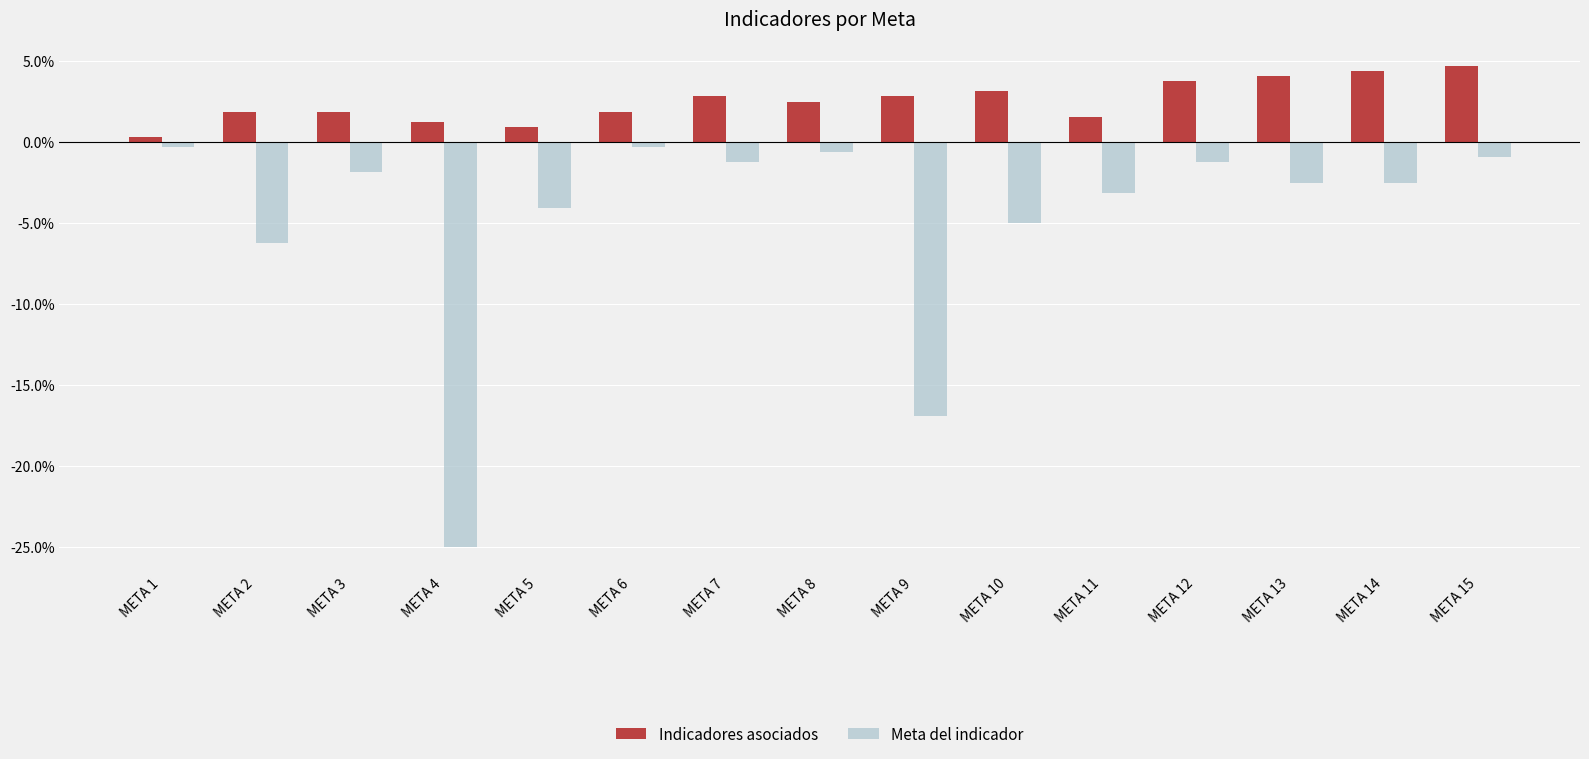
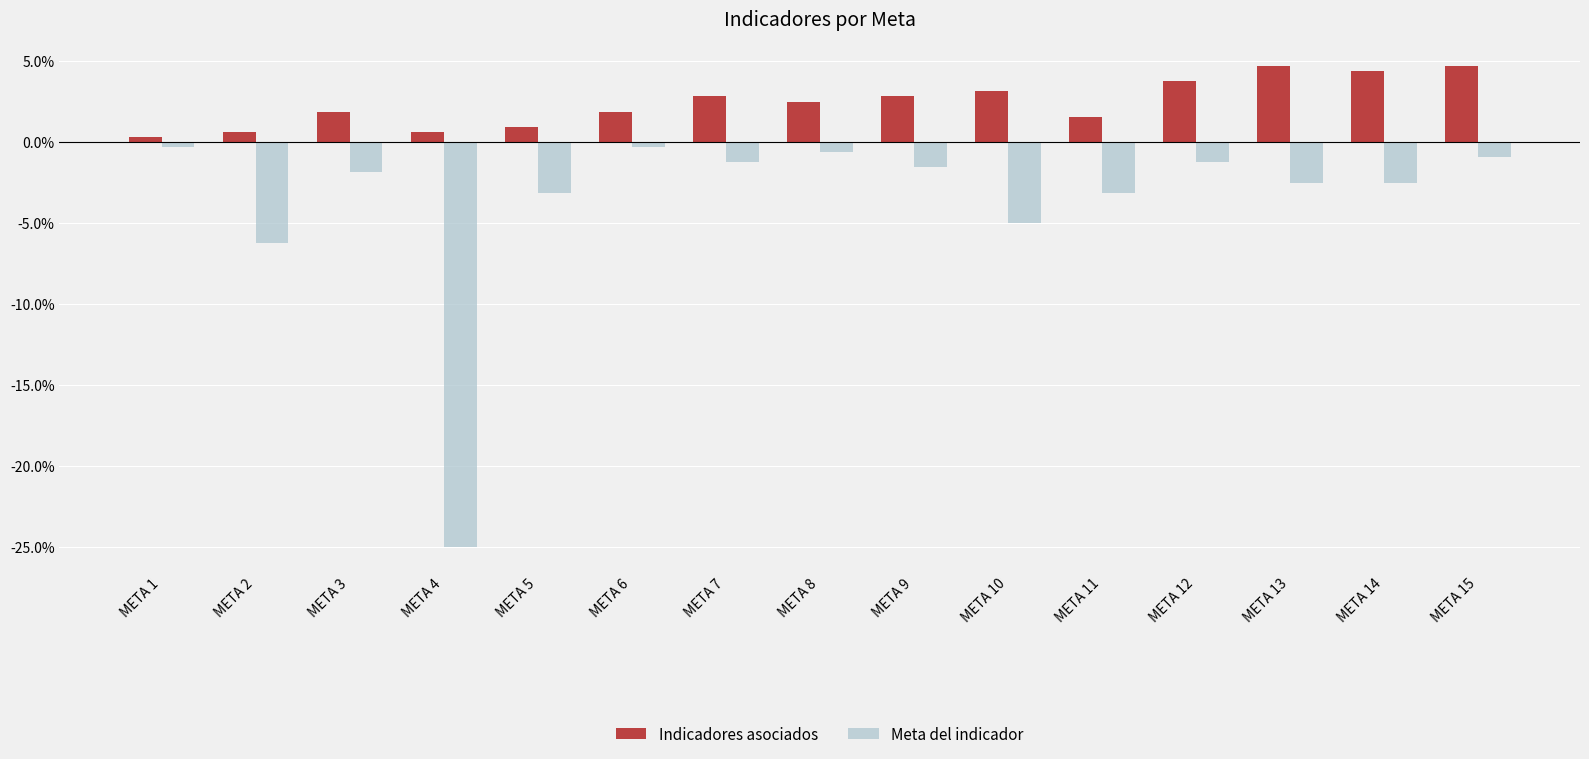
  {
    "Indicadores asociados": {
      "META 1": "0.3%",
-     "META 2": "1.9%",
+     "META 2": "0.6%",
      "META 3": "1.9%",
-     "META 4": "1.3%",
+     "META 4": "0.6%",
      "META 5": "0.9%",
      "META 6": "1.9%",
      "META 7": "2.8%",
      "META 8": "2.5%",
      "META 9": "2.8%",
      "META 10": "3.1%",
      "META 11": "1.6%",
      "META 12": "3.8%",
-     "META 13": "4.1%",
+     "META 13": "4.7%",
      "META 14": "4.4%",
      "META 15": "4.7%"
    },
    "Meta del indicador": {
      "META 1": "-0.3%",
      "META 2": "-6.3%",
      "META 3": "-1.9%",
      "META 4": "-25.0%",
-     "META 5": "-4.1%",
+     "META 5": "-3.1%",
      "META 6": "-0.3%",
      "META 7": "-1.3%",
      "META 8": "-0.6%",
-     "META 9": "-16.9%",
+     "META 9": "-1.6%",
      "META 10": "-5.0%",
      "META 11": "-3.1%",
      "META 12": "-1.3%",
      "META 13": "-2.5%",
      "META 14": "-2.5%",
      "META 15": "-0.9%"
    }
  }
